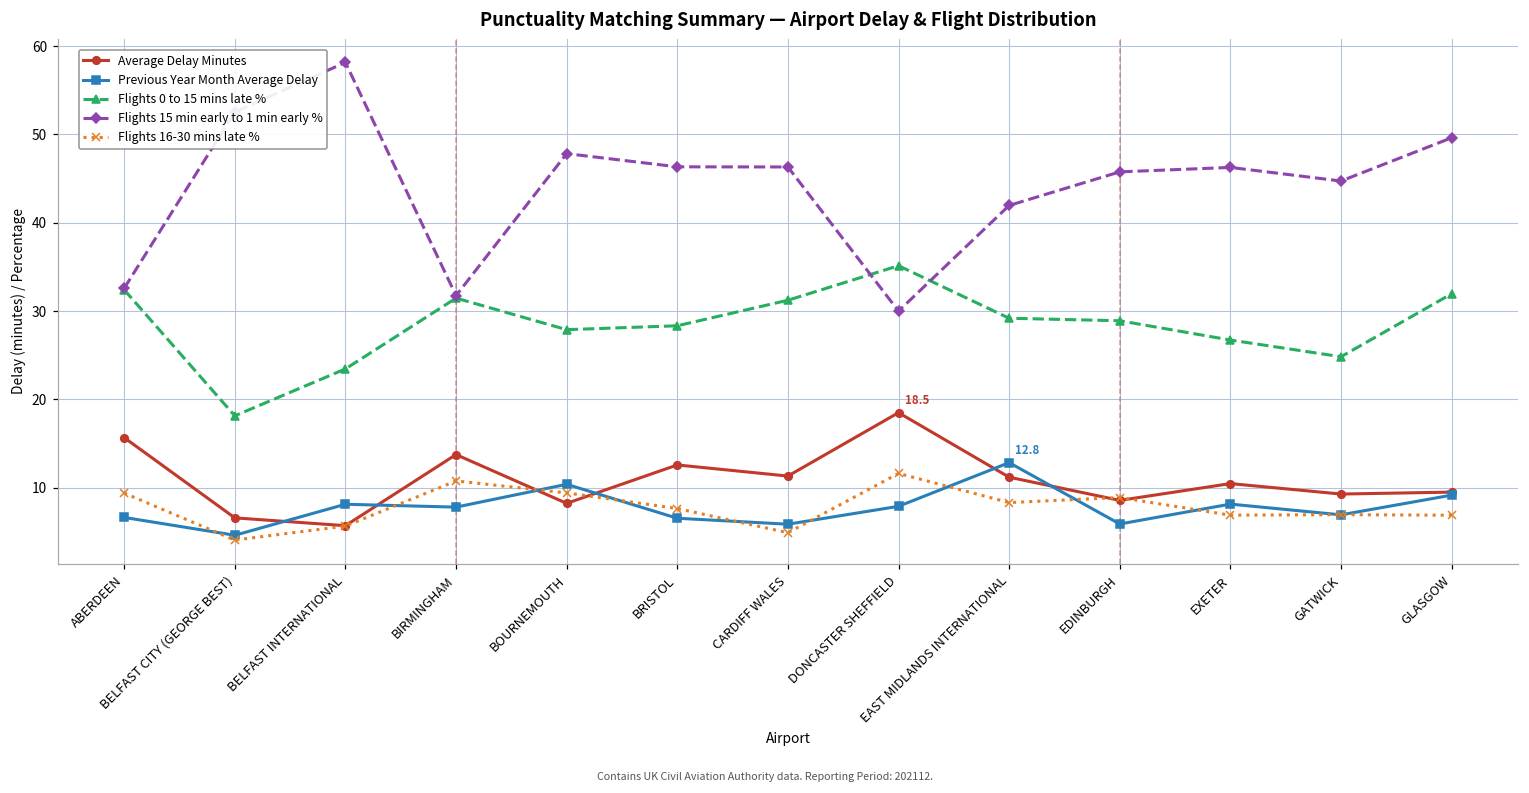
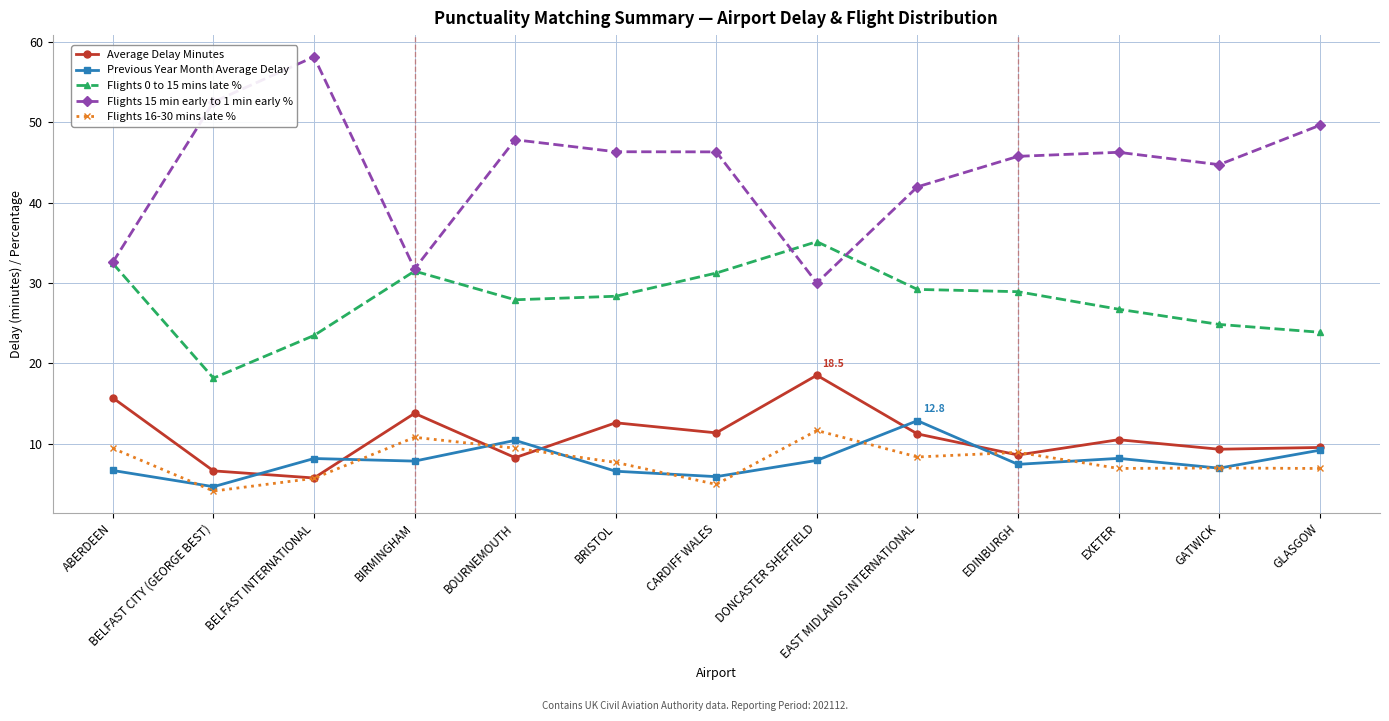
  {
    "Average Delay Minutes": {
      "DONCASTER SHEFFIELD": 18.5
    },
    "Previous Year Month Average Delay": {
      "ABERDEEN": 7,
      "BELFAST CITY (GEORGE BEST)": 5,
      "BELFAST INTERNATIONAL": 8,
      "BIRMINGHAM": 8,
      "BOURNEMOUTH": 10,
      "BRISTOL": 7,
      "CARDIFF WALES": 6,
      "DONCASTER SHEFFIELD": 8,
-     "EDINBURGH": 6,
+     "EDINBURGH": 7,
      "EXETER": 8,
      "GLASGOW": 9
    },
    "Flights 0 to 15 mins late %": {
      "BELFAST CITY (GEORGE BEST)": 18,
      "BELFAST INTERNATIONAL": 23,
      "BOURNEMOUTH": 28,
      "BRISTOL": 28,
      "CARDIFF WALES": 31,
      "DONCASTER SHEFFIELD": 35,
      "EAST MIDLANDS INTERNATIONAL": 29,
      "EDINBURGH": 29,
      "EXETER": 27,
      "GATWICK": 25,
-     "GLASGOW": 32
+     "GLASGOW": 24
    },
    "Flights 15 min early to 1 min early %": {
      "BELFAST INTERNATIONAL": 58,
      "BOURNEMOUTH": 48,
      "BRISTOL": 46,
      "CARDIFF WALES": 46,
      "DONCASTER SHEFFIELD": 30,
      "EAST MIDLANDS INTERNATIONAL": 42,
      "EDINBURGH": 46,
      "EXETER": 46,
      "GATWICK": 45,
      "GLASGOW": 50
    },
    "Flights 16-30 mins late %": {
      "ABERDEEN": 9,
      "BELFAST CITY (GEORGE BEST)": 4,
      "BIRMINGHAM": 11,
      "BOURNEMOUTH": 9,
      "BRISTOL": 8,
      "CARDIFF WALES": 5,
      "DONCASTER SHEFFIELD": 12,
      "EAST MIDLANDS INTERNATIONAL": 8,
      "EDINBURGH": 9,
      "EXETER": 7,
      "GLASGOW": 7
    }
  }
